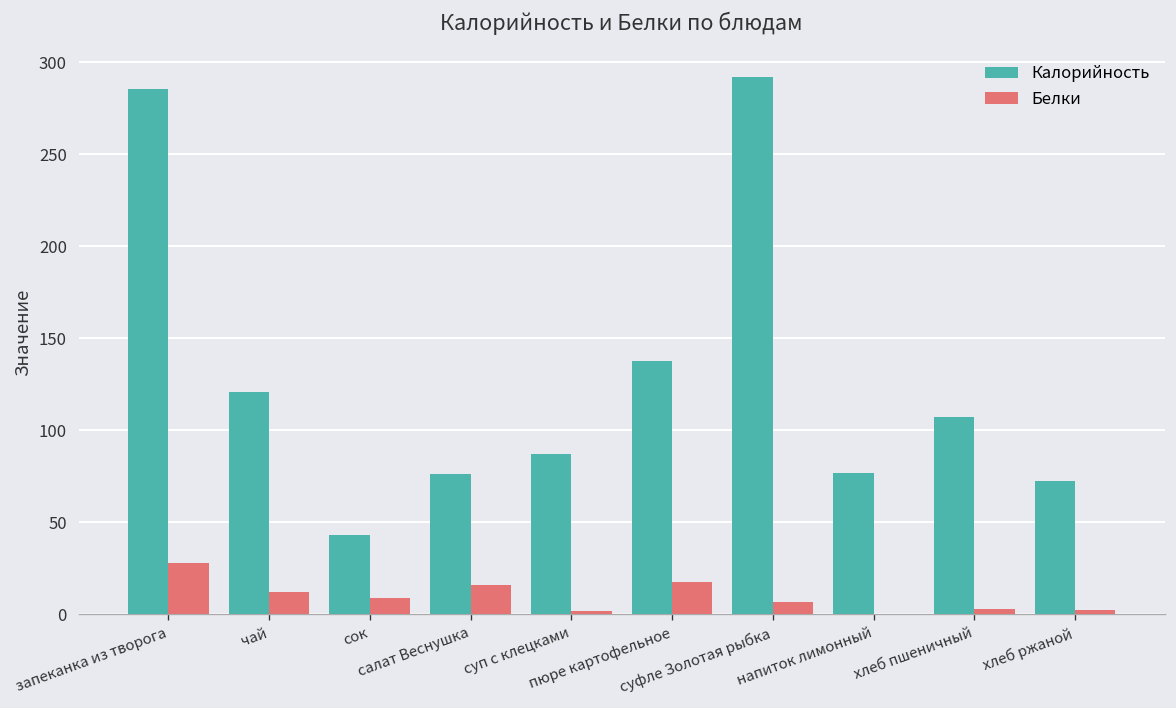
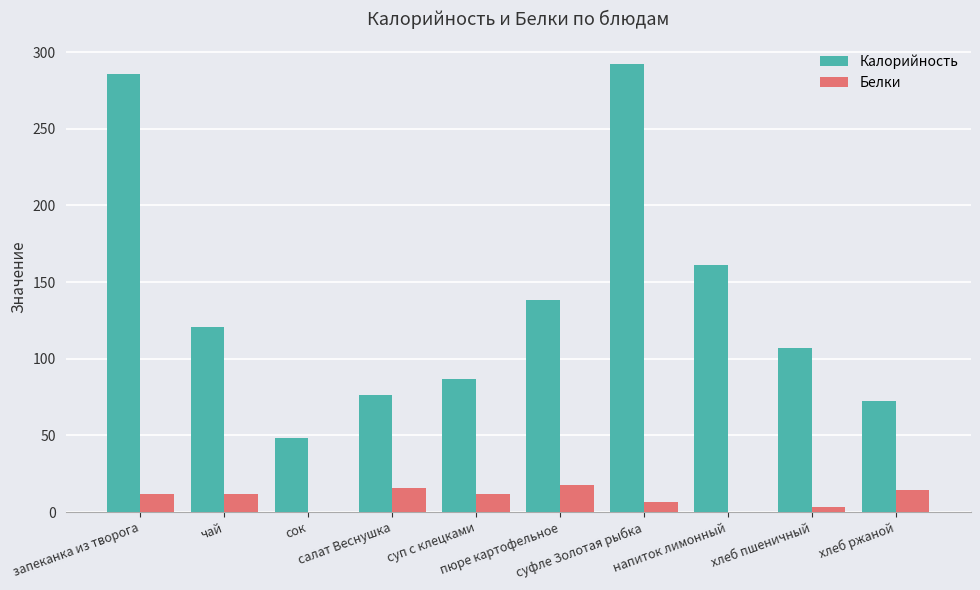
  {
    "Калорийность": {
      "запеканка из творога": 286,
      "чай": 121,
-     "сок": 43,
+     "сок": 48,
      "салат Веснушка": 76,
      "суп с клецками": 87,
      "пюре картофельное": 138,
      "суфле Золотая рыбка": 292,
-     "напиток лимонный": 77,
+     "напиток лимонный": 161,
      "хлеб пшеничный": 107,
      "хлеб ржаной": 72
    },
    "Белки": {
-     "запеканка из творога": 28,
+     "запеканка из творога": 12,
      "чай": 12,
-     "сок": 9,
+     "сок": 0,
      "салат Веснушка": 16,
-     "суп с клецками": 2,
+     "суп с клецками": 12,
      "пюре картофельное": 18,
      "суфле Золотая рыбка": 7,
      "хлеб пшеничный": 3,
-     "хлеб ржаной": 3
+     "хлеб ржаной": 14
    }
  }
